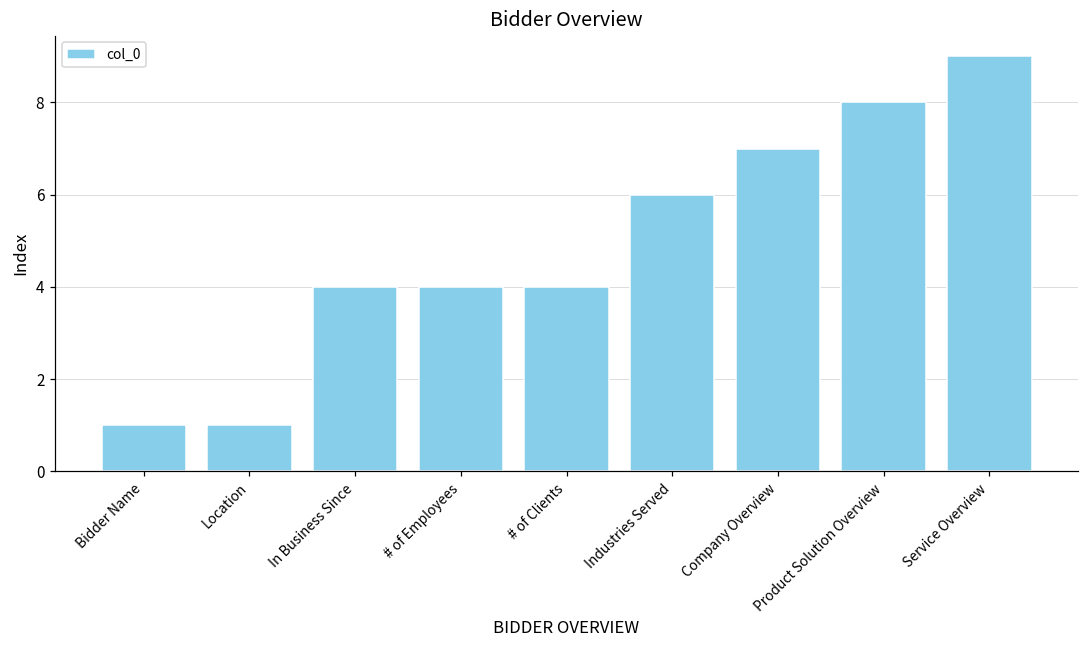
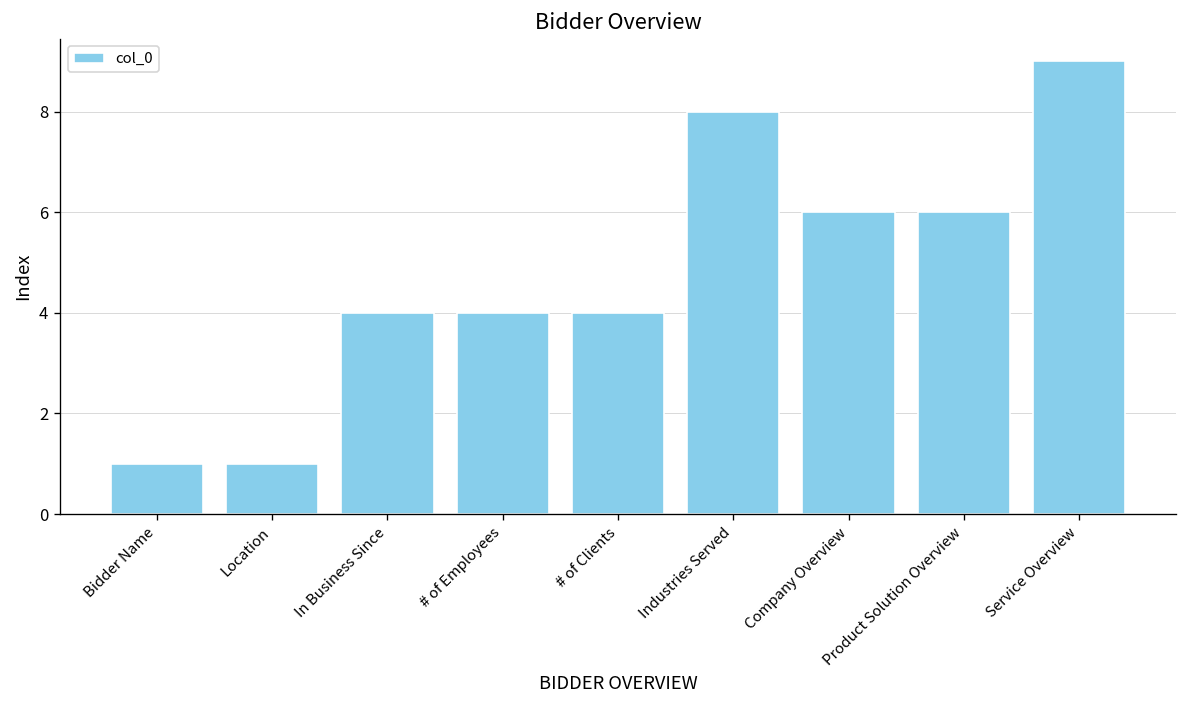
  {
    "Bidder Name": 1,
    "Location": 1,
    "In Business Since": 4,
    "# of Employees": 4,
    "# of Clients": 4,
-   "Industries Served": 6,
-   "Company Overview": 7,
-   "Product Solution Overview": 8,
+   "Industries Served": 8,
+   "Company Overview": 6,
+   "Product Solution Overview": 6,
    "Service Overview": 9
  }
